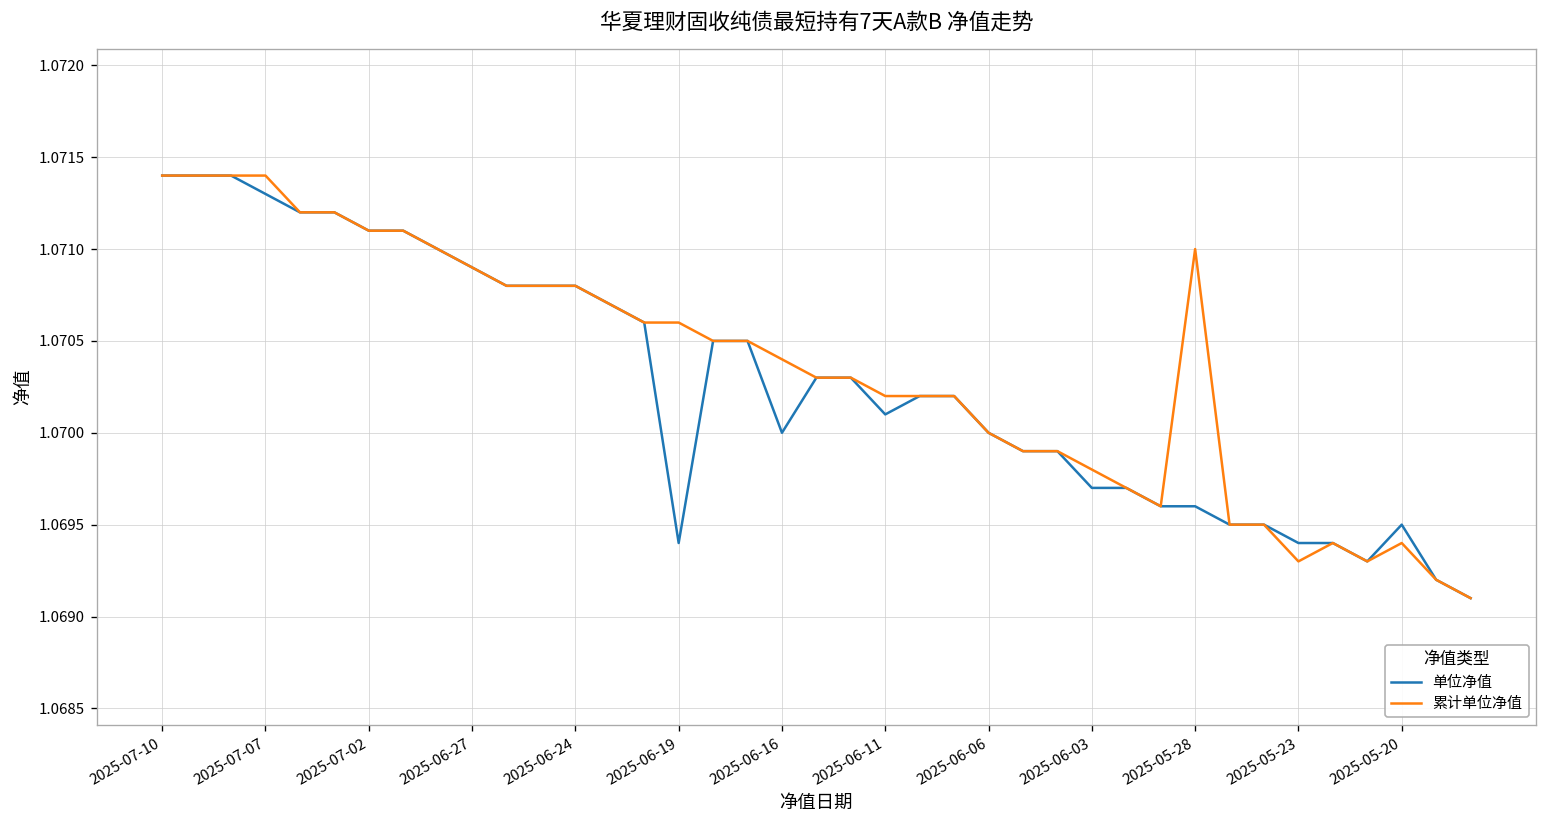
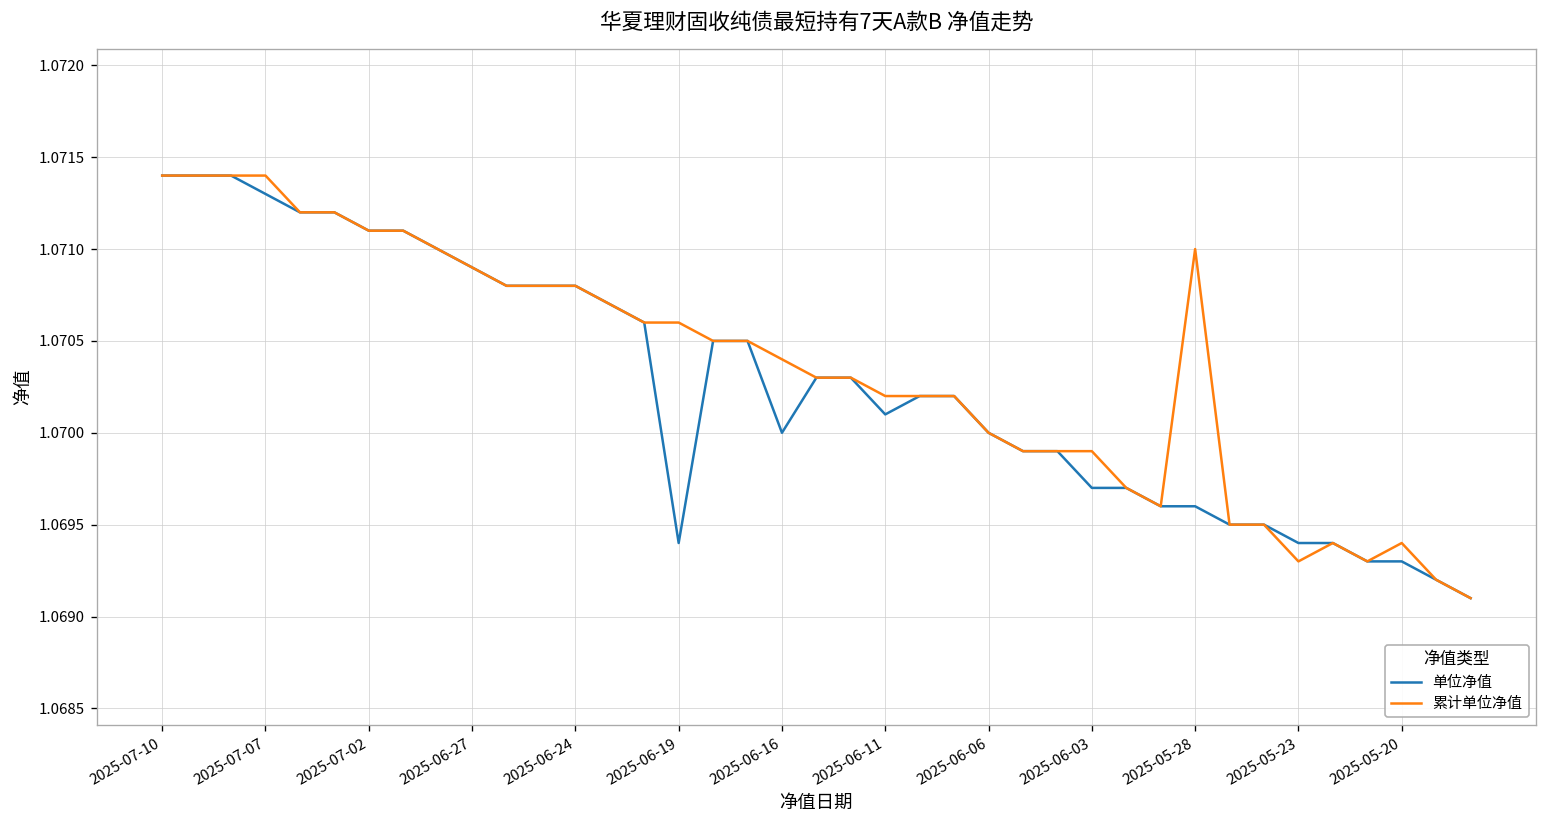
  {
    "单位净值": {
      "2025-07-07": 1.0713,
      "2025-06-19": 1.0694,
      "2025-06-16": 1.0700,
      "2025-06-11": 1.0701,
      "2025-06-03": 1.0697,
      "2025-05-28": 1.0696,
      "2025-05-23": 1.0694,
-     "2025-05-20": 1.0695
+     "2025-05-20": 1.0693
    },
    "累计单位净值": {
      "2025-07-07": 1.0714,
      "2025-06-19": 1.0706,
      "2025-06-16": 1.0704,
      "2025-06-11": 1.0702,
-     "2025-06-03": 1.0698,
+     "2025-06-03": 1.0699,
      "2025-05-28": 1.0710,
      "2025-05-23": 1.0693,
      "2025-05-20": 1.0694
    }
  }
